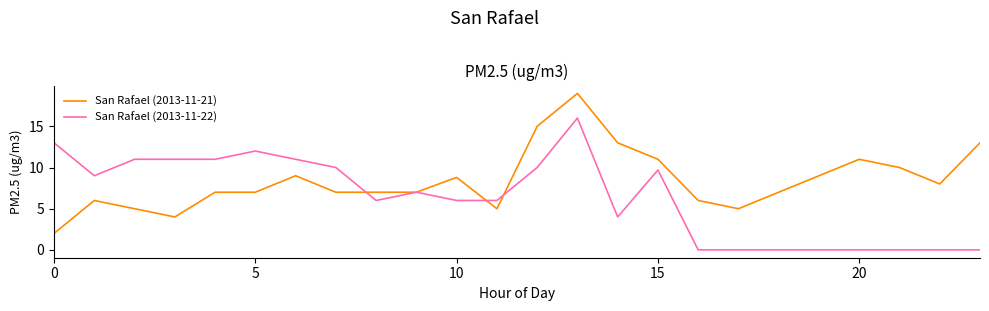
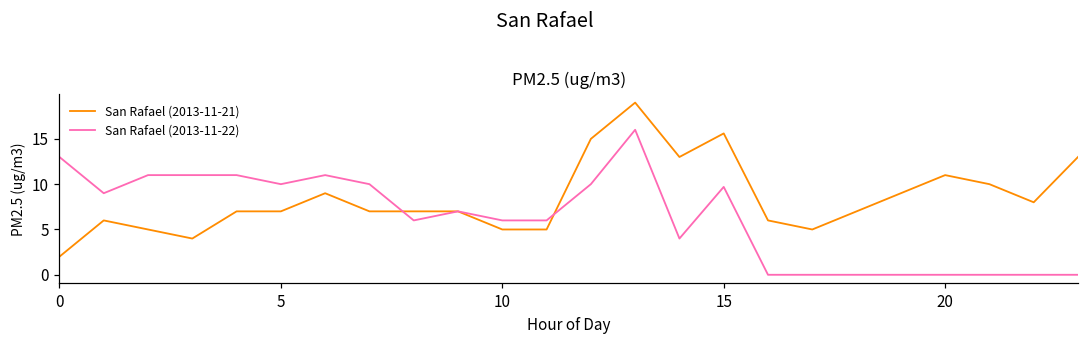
  {
    "San Rafael (2013-11-21)": {
      "0": 2,
      "5": 7,
-     "10": 9,
-     "15": 11,
+     "10": 5,
+     "15": 16,
      "20": 11
    },
    "San Rafael (2013-11-22)": {
      "0": 13,
-     "5": 12,
+     "5": 10,
      "10": 6,
      "15": 10,
      "20": 0
    }
  }
